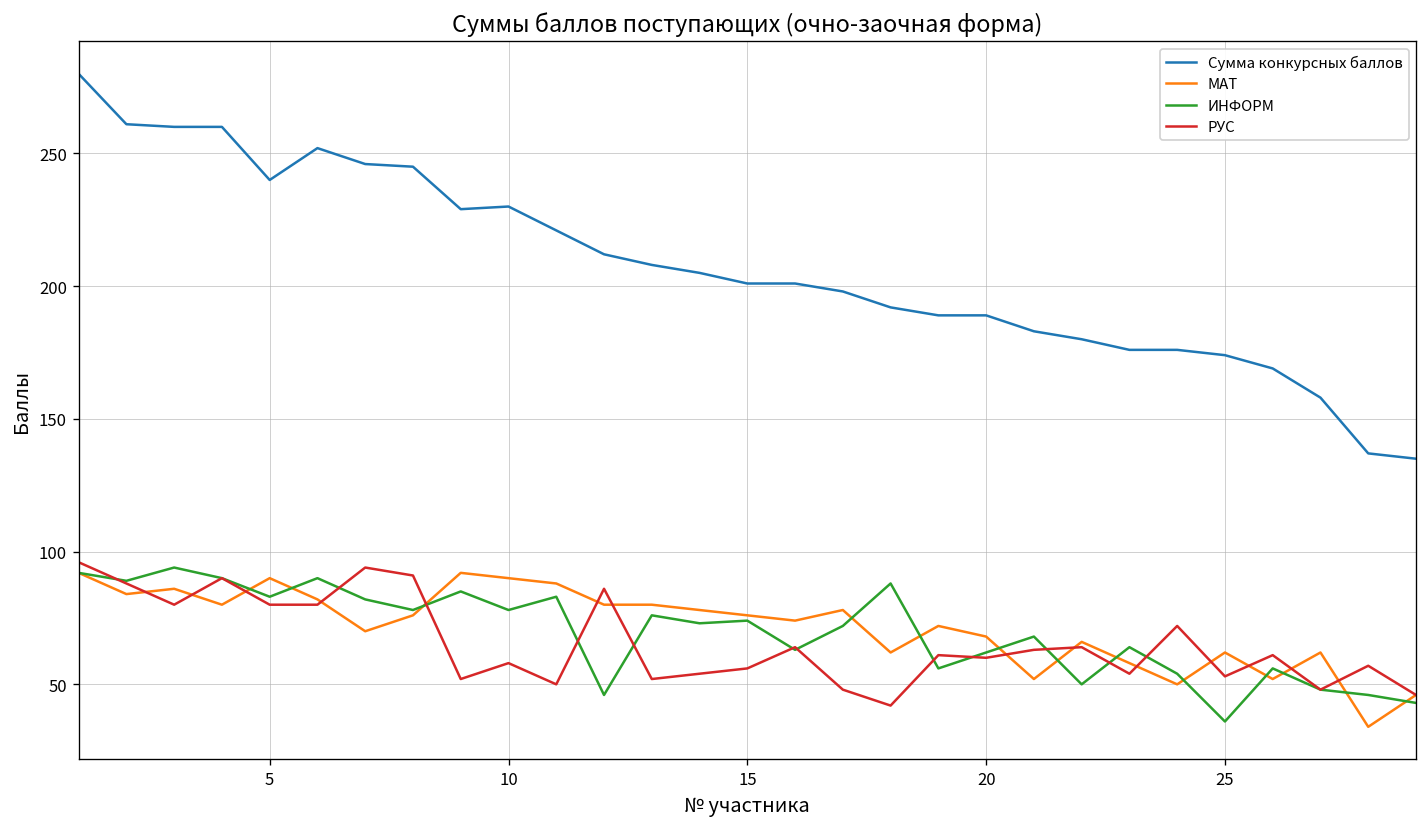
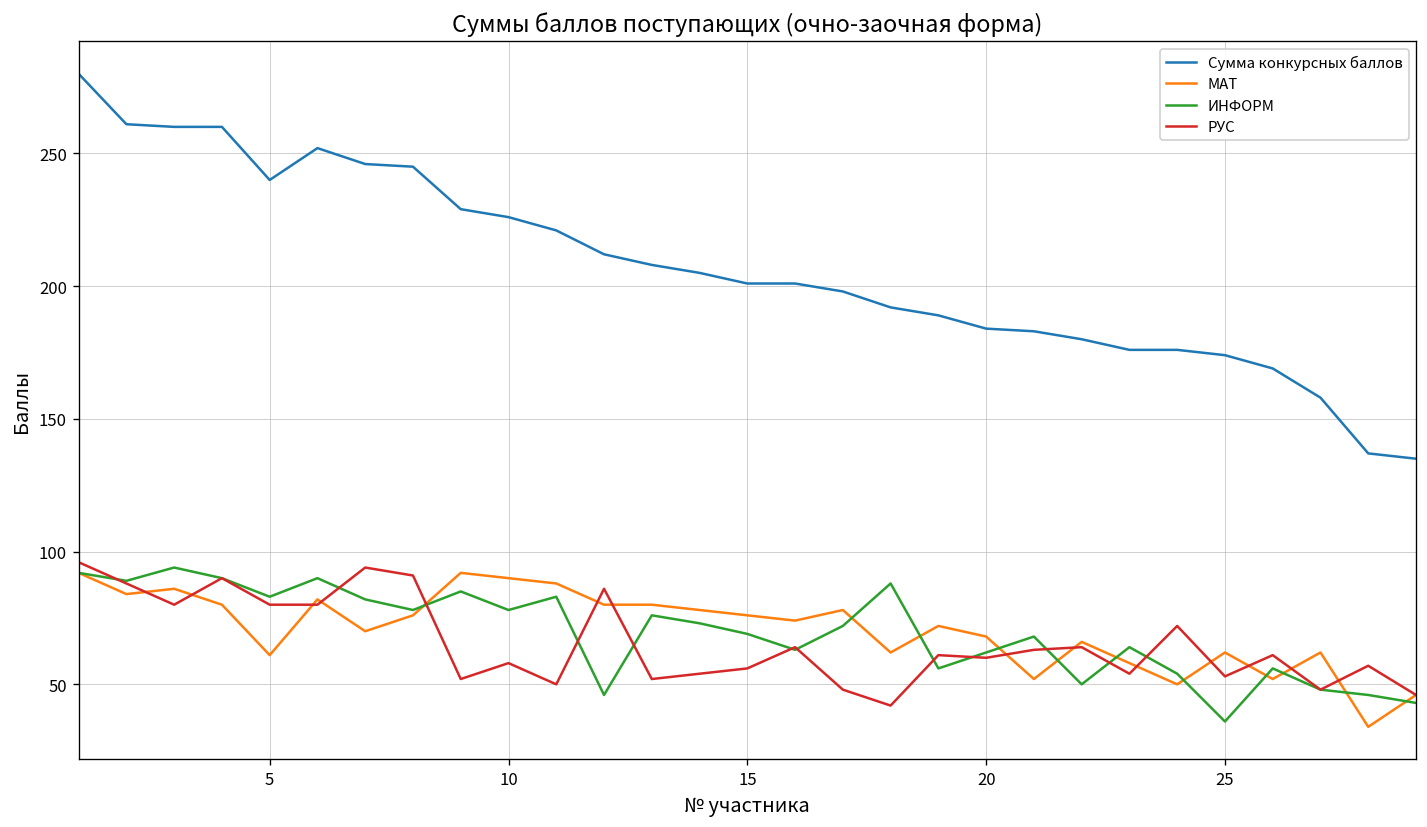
  {
    "Сумма конкурсных баллов": {
      "5": 240,
-     "10": 230,
+     "10": 226,
      "15": 201,
-     "20": 189,
+     "20": 184,
      "25": 174
    },
    "МАТ": {
-     "5": 90,
+     "5": 61,
      "10": 90,
      "15": 76,
      "20": 68,
      "25": 62
    },
    "ИНФОРМ": {
      "5": 83,
      "10": 78,
-     "15": 74,
+     "15": 69,
      "20": 62,
      "25": 36
    },
    "РУС": {
      "5": 80,
      "10": 58,
      "15": 56,
      "20": 60,
      "25": 53
    }
  }
